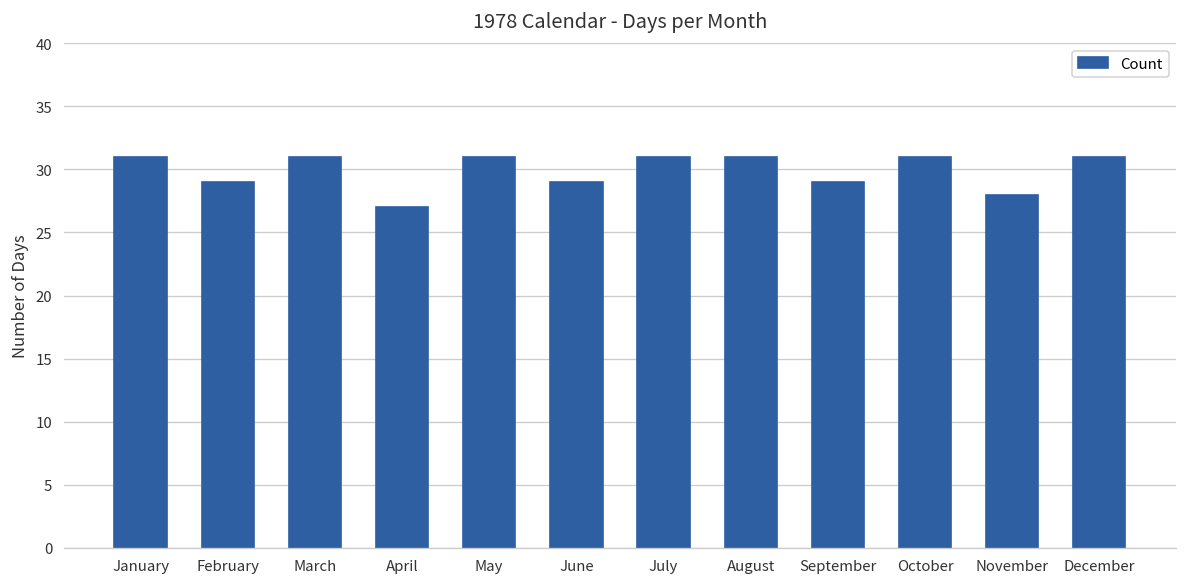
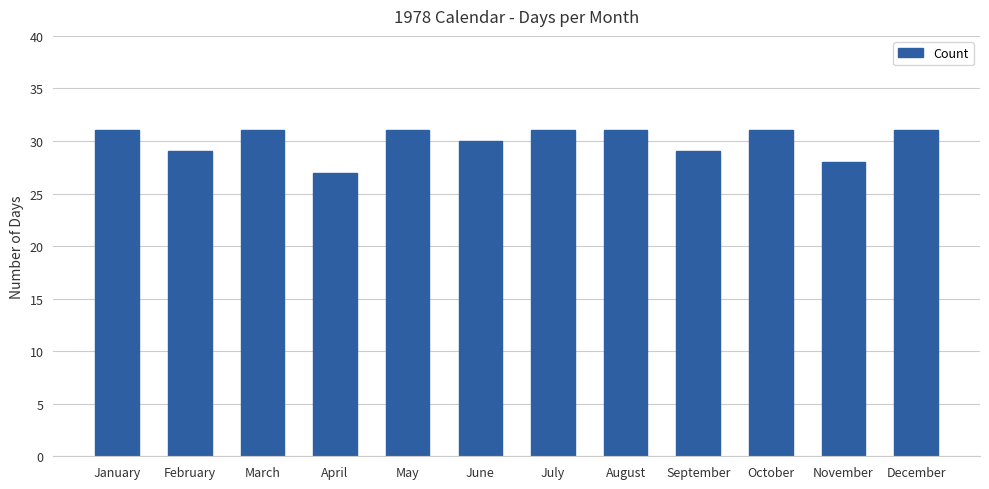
  {
    "January": 31,
    "February": 29,
    "March": 31,
    "April": 27,
    "May": 31,
-   "June": 29,
+   "June": 30,
    "July": 31,
    "August": 31,
    "September": 29,
    "October": 31,
    "November": 28,
    "December": 31
  }
